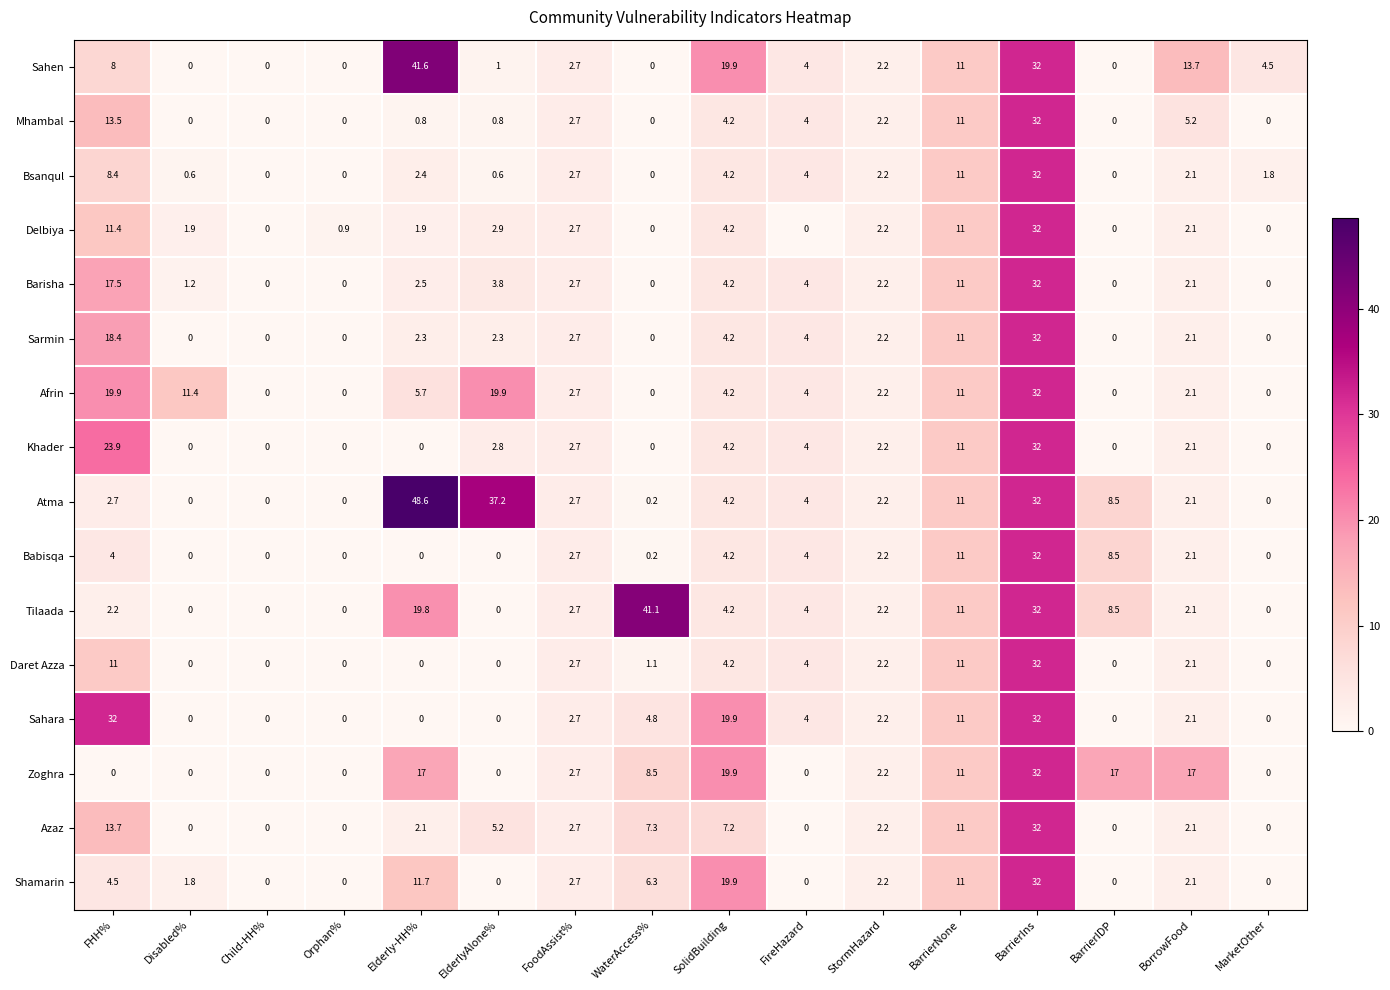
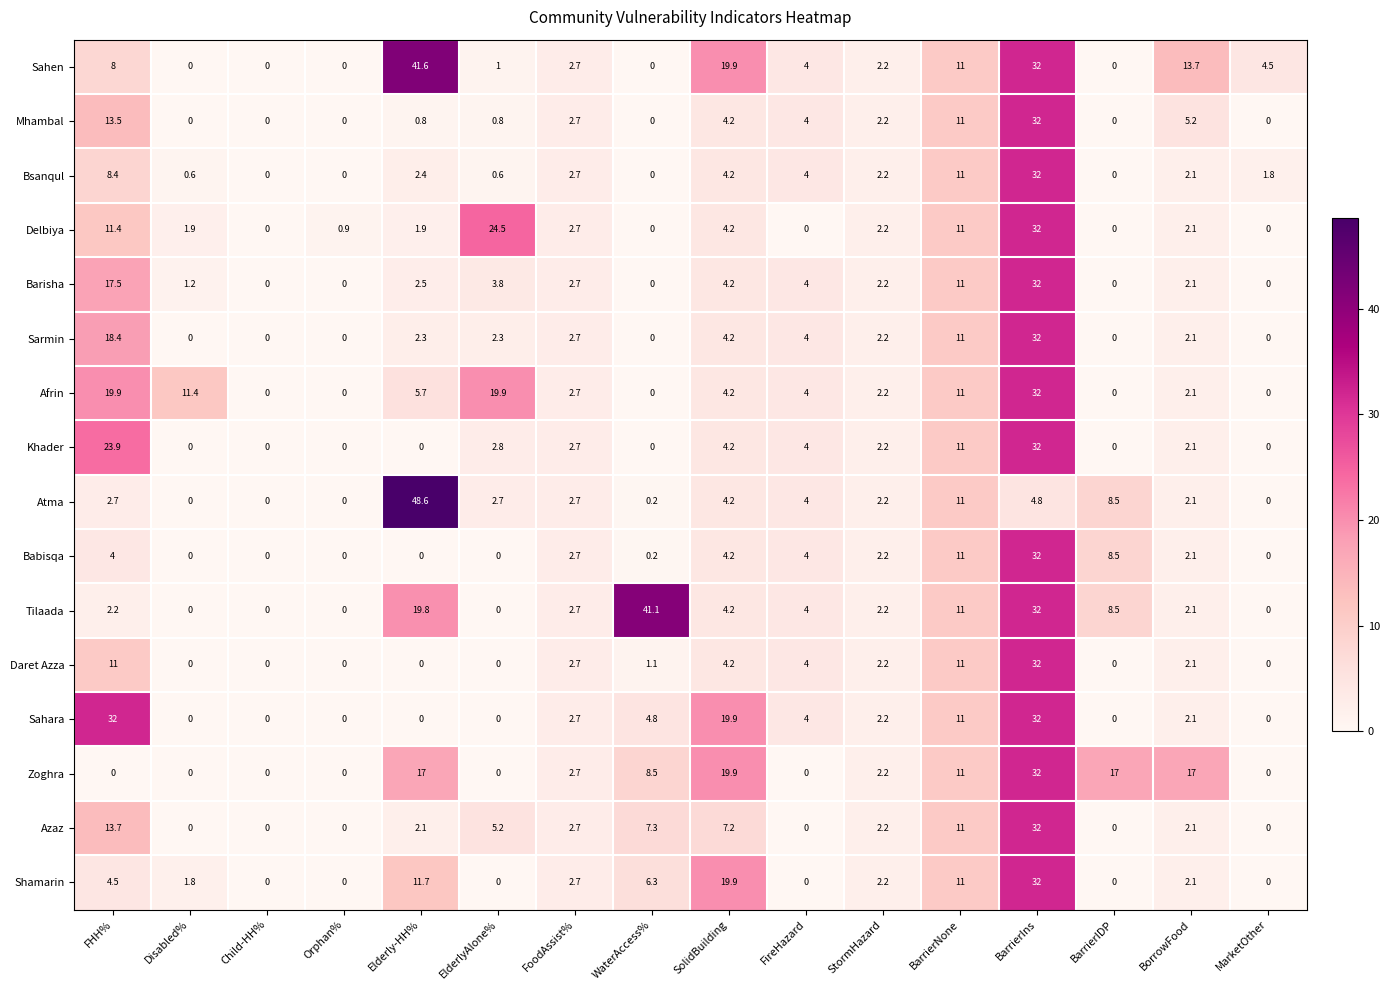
  {
    "Delbiya": {
      "FHH%": 11.4,
      "Disabled%": 1.9,
      "Child-HH%": 0,
      "Orphan%": 0.9,
      "Elderly-HH%": 1.9,
-     "ElderlyAlone%": 2.9,
+     "ElderlyAlone%": 24.5,
      "FoodAssist%": 2.7,
      "WaterAccess%": 0,
      "SolidBuilding": 4.2,
      "FireHazard": 0,
      "StormHazard": 2.2,
      "BarrierNone": 11,
      "BarrierIns": 32,
      "BarrierIDP": 0,
      "BorrowFood": 2.1,
      "MarketOther": 0
    },
    "Atma": {
      "FHH%": 2.7,
      "Disabled%": 0,
      "Child-HH%": 0,
      "Orphan%": 0,
      "Elderly-HH%": 48.6,
-     "ElderlyAlone%": 37.2,
+     "ElderlyAlone%": 2.7,
      "FoodAssist%": 2.7,
      "WaterAccess%": 0.2,
      "SolidBuilding": 4.2,
      "FireHazard": 4,
      "StormHazard": 2.2,
      "BarrierNone": 11,
-     "BarrierIns": 32,
+     "BarrierIns": 4.8,
      "BarrierIDP": 8.5,
      "BorrowFood": 2.1,
      "MarketOther": 0
    }
  }
